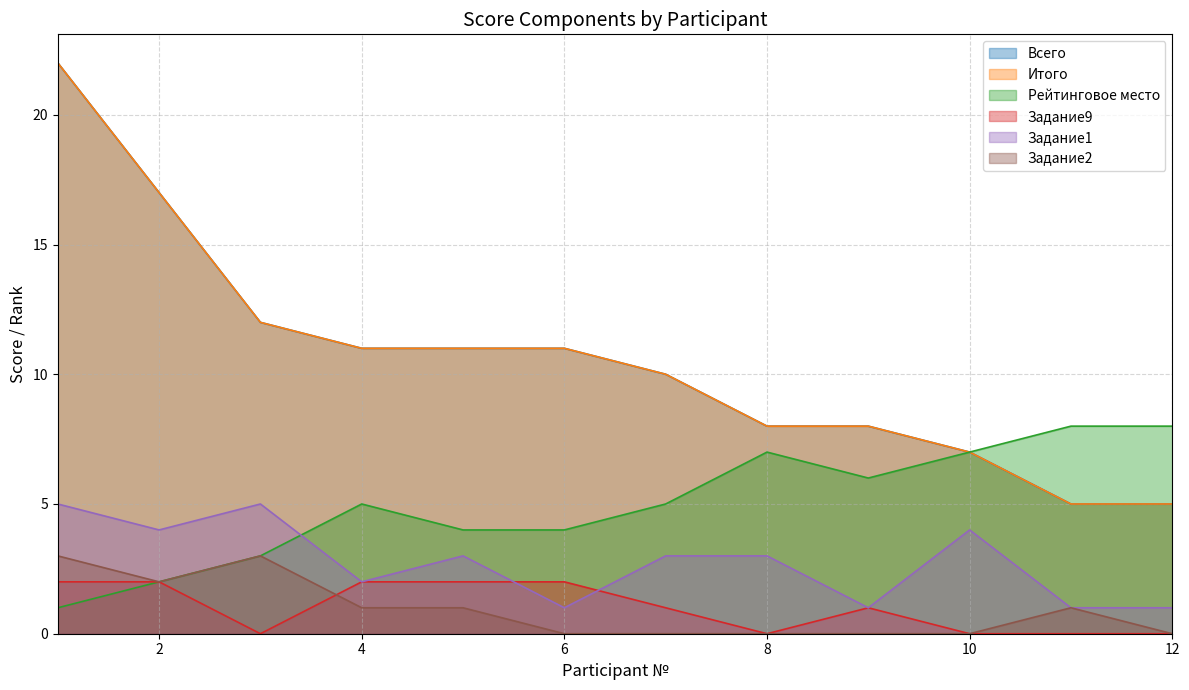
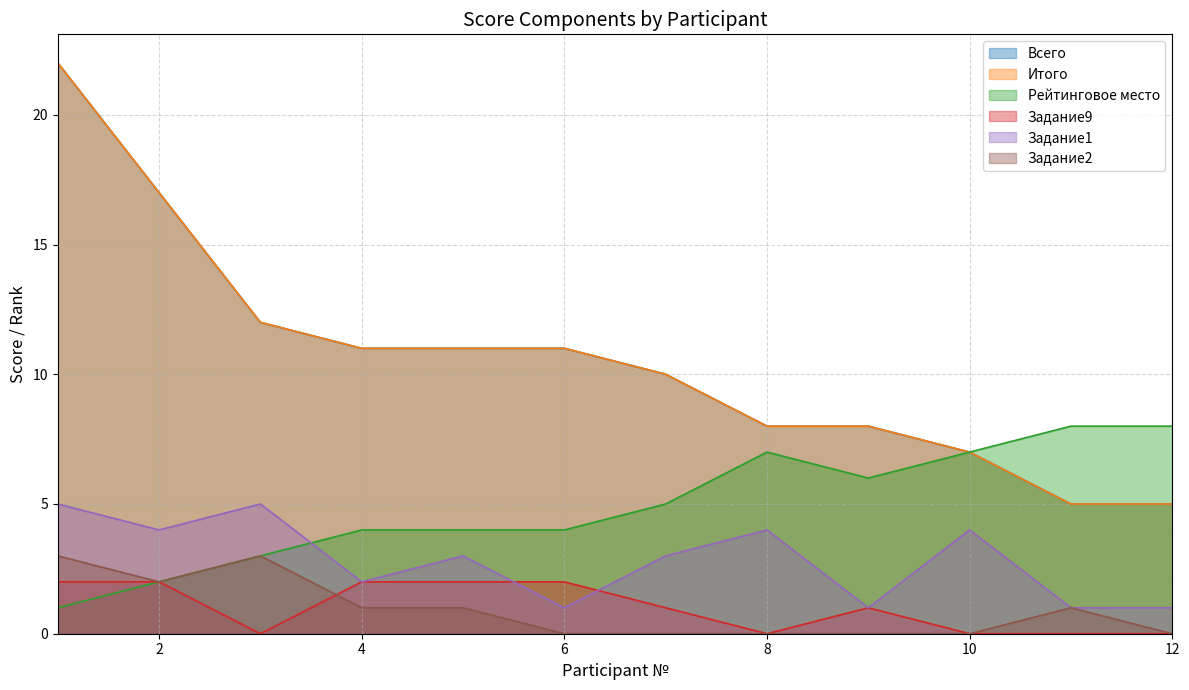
  {
    "Рейтинговое место": {
-     "4": 5,
+     "4": 4,
      "6": 4,
      "8": 7,
      "12": 8
    },
    "Задание1": {
      "2": 4,
      "6": 1,
-     "8": 3,
+     "8": 4,
      "10": 4,
      "12": 1
    }
  }
